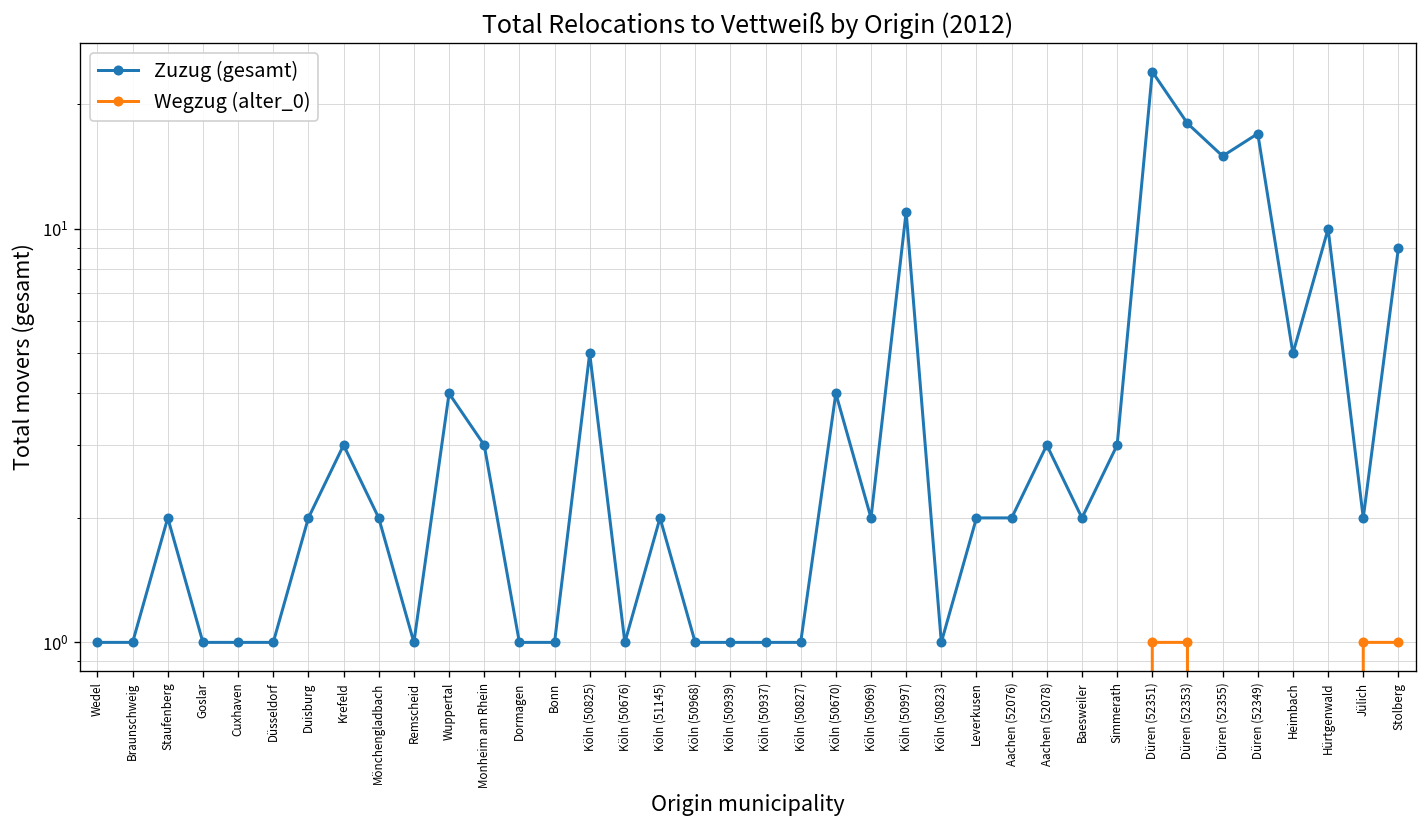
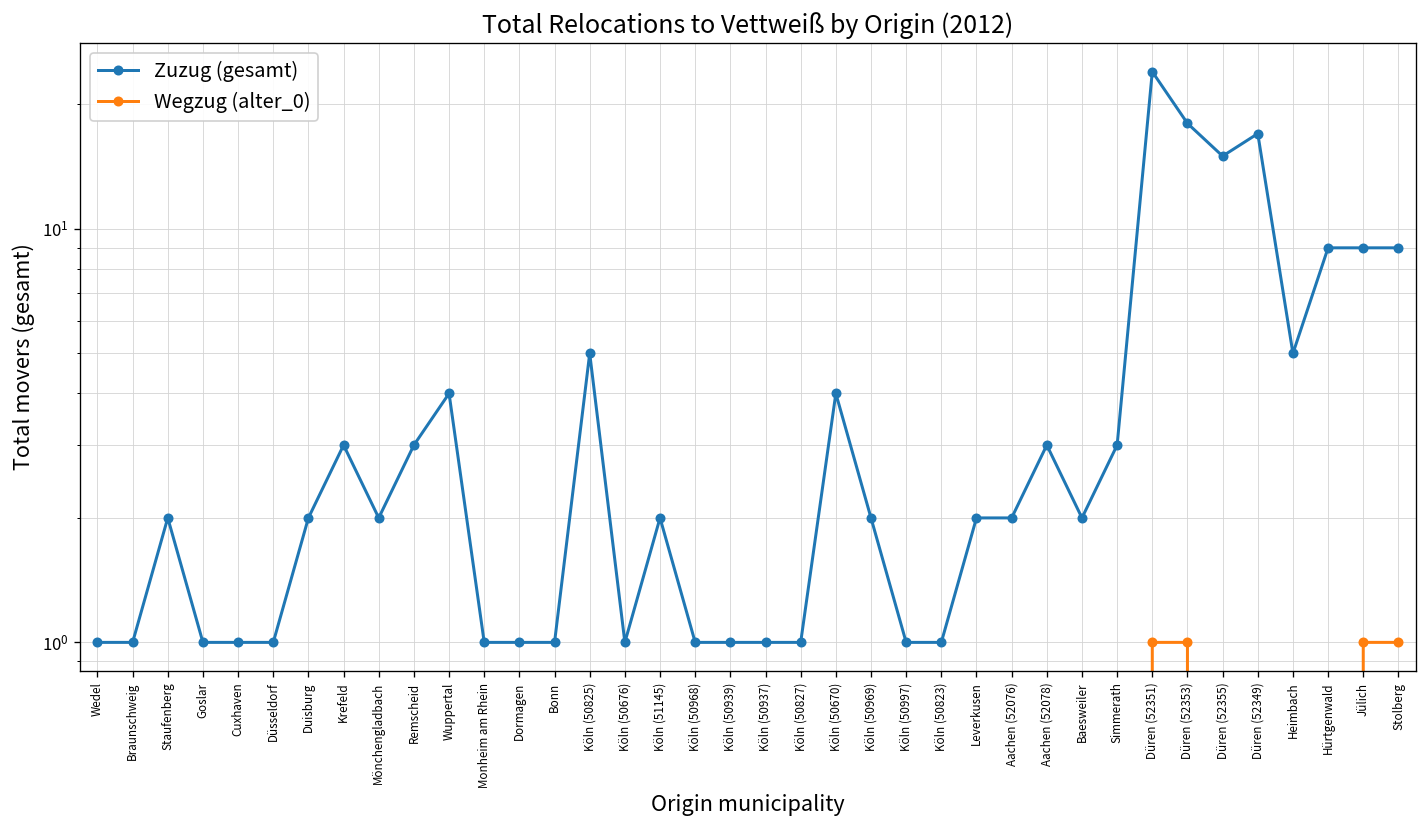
  {
    "Zuzug (gesamt)": {
      "Wedel": 1,
      "Braunschweig": 1,
      "Staufenberg": 2,
      "Goslar": 1,
      "Cuxhaven": 1,
      "Düsseldorf": 1,
      "Duisburg": 2,
      "Krefeld": 3,
      "Mönchengladbach": 2,
-     "Remscheid": 1,
+     "Remscheid": 3,
      "Wuppertal": 4,
-     "Monheim am Rhein": 3,
+     "Monheim am Rhein": 1,
      "Dormagen": 1,
      "Bonn": 1,
      "Köln (50825)": 5,
      "Köln (50676)": 1,
      "Köln (51145)": 2,
      "Köln (50968)": 1,
      "Köln (50939)": 1,
      "Köln (50937)": 1,
      "Köln (50827)": 1,
      "Köln (50670)": 4,
      "Köln (50969)": 2,
-     "Köln (50997)": 11,
+     "Köln (50997)": 1,
      "Köln (50823)": 1,
      "Leverkusen": 2,
      "Aachen (52076)": 2,
      "Aachen (52078)": 3,
      "Baesweiler": 2,
      "Simmerath": 3,
      "Düren (52351)": 24,
      "Düren (52353)": 18,
      "Düren (52355)": 15,
      "Düren (52349)": 17,
      "Heimbach": 5,
-     "Hürtgenwald": 10,
-     "Jülich": 2,
+     "Hürtgenwald": 9,
+     "Jülich": 9,
      "Stolberg": 9
    },
    "Wegzug (alter_0)": {
      "Düren (52351)": 1,
      "Düren (52353)": 1,
      "Jülich": 1,
      "Stolberg": 1
    }
  }
